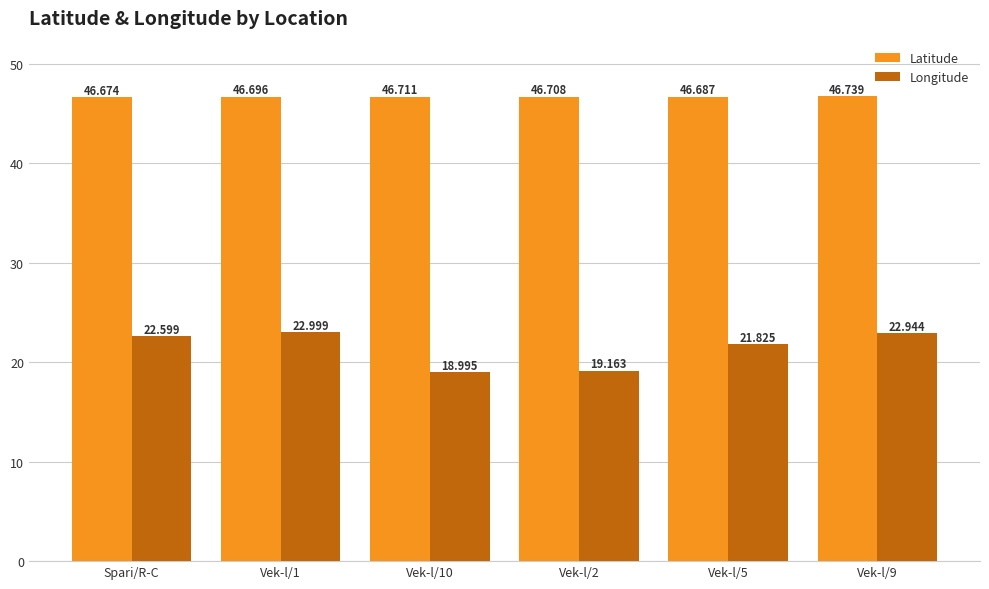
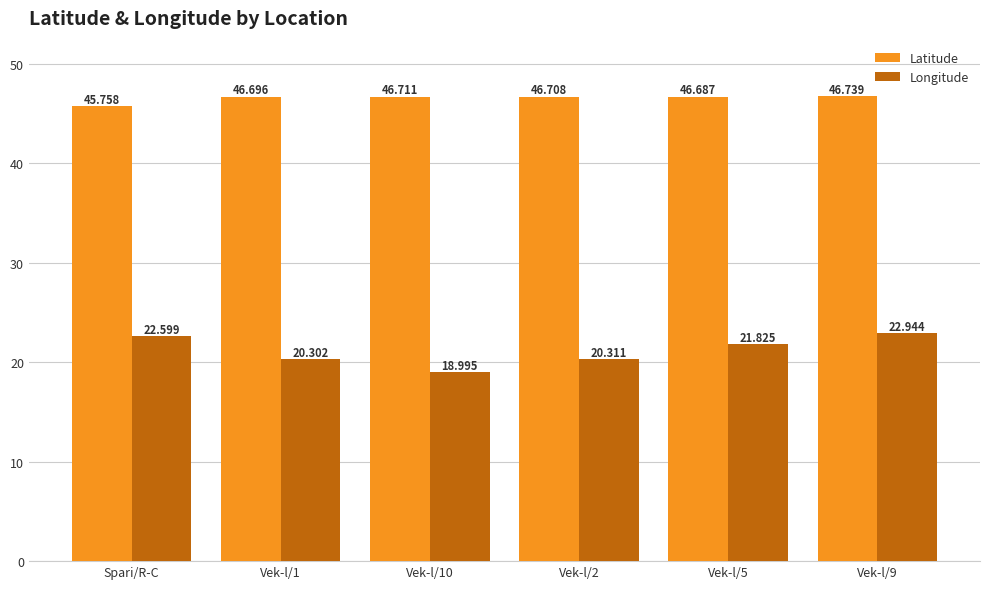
  {
    "Latitude": {
-     "Spari/R-C": 46.674,
+     "Spari/R-C": 45.758,
      "Vek-l/1": 46.696,
      "Vek-l/10": 46.711,
      "Vek-l/2": 46.708,
      "Vek-l/5": 46.687,
      "Vek-l/9": 46.739
    },
    "Longitude": {
      "Spari/R-C": 22.599,
-     "Vek-l/1": 22.999,
+     "Vek-l/1": 20.302,
      "Vek-l/10": 18.995,
-     "Vek-l/2": 19.163,
+     "Vek-l/2": 20.311,
      "Vek-l/5": 21.825,
      "Vek-l/9": 22.944
    }
  }
